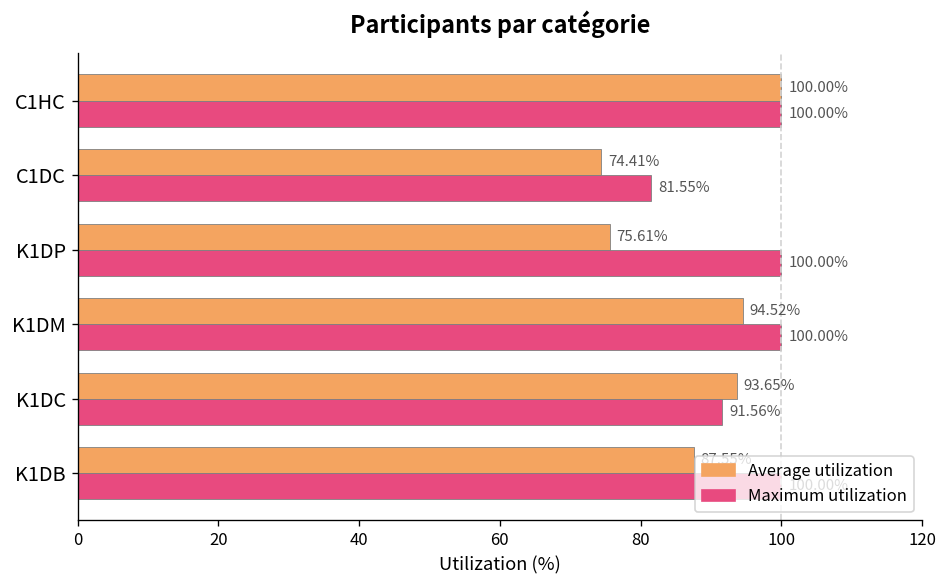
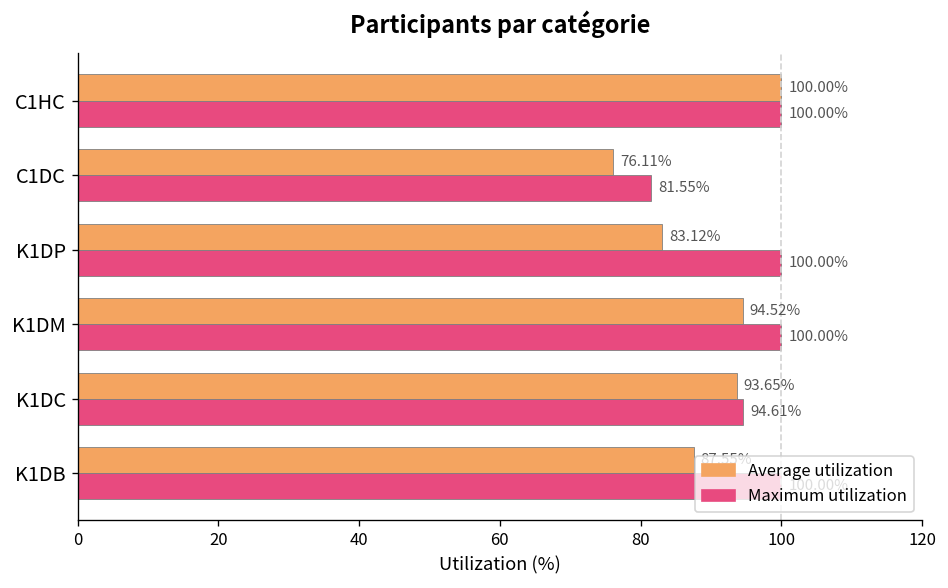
  {
    "Average utilization": {
      "C1HC": "100.00%",
-     "C1DC": "74.41%",
-     "K1DP": "75.61%",
+     "C1DC": "76.11%",
+     "K1DP": "83.12%",
      "K1DM": "94.52%",
      "K1DC": "93.65%"
    },
    "Maximum utilization": {
      "C1HC": "100.00%",
      "C1DC": "81.55%",
      "K1DP": "100.00%",
      "K1DM": "100.00%",
-     "K1DC": "91.56%"
+     "K1DC": "94.61%"
    }
  }
